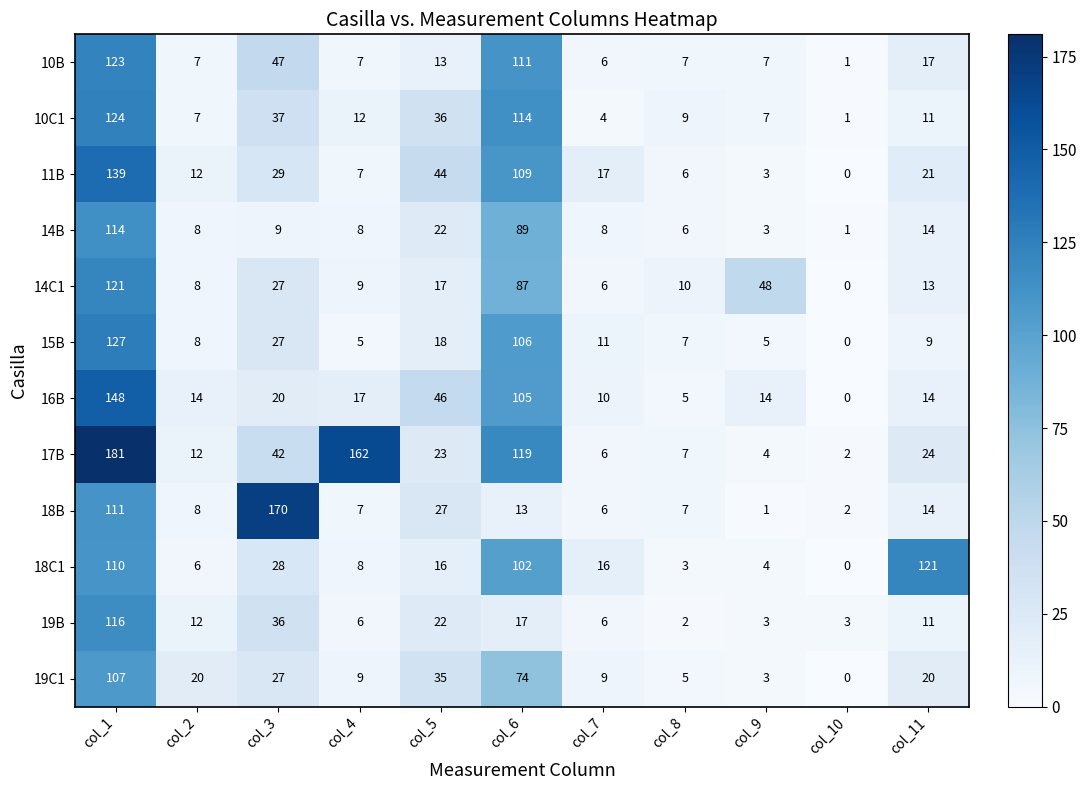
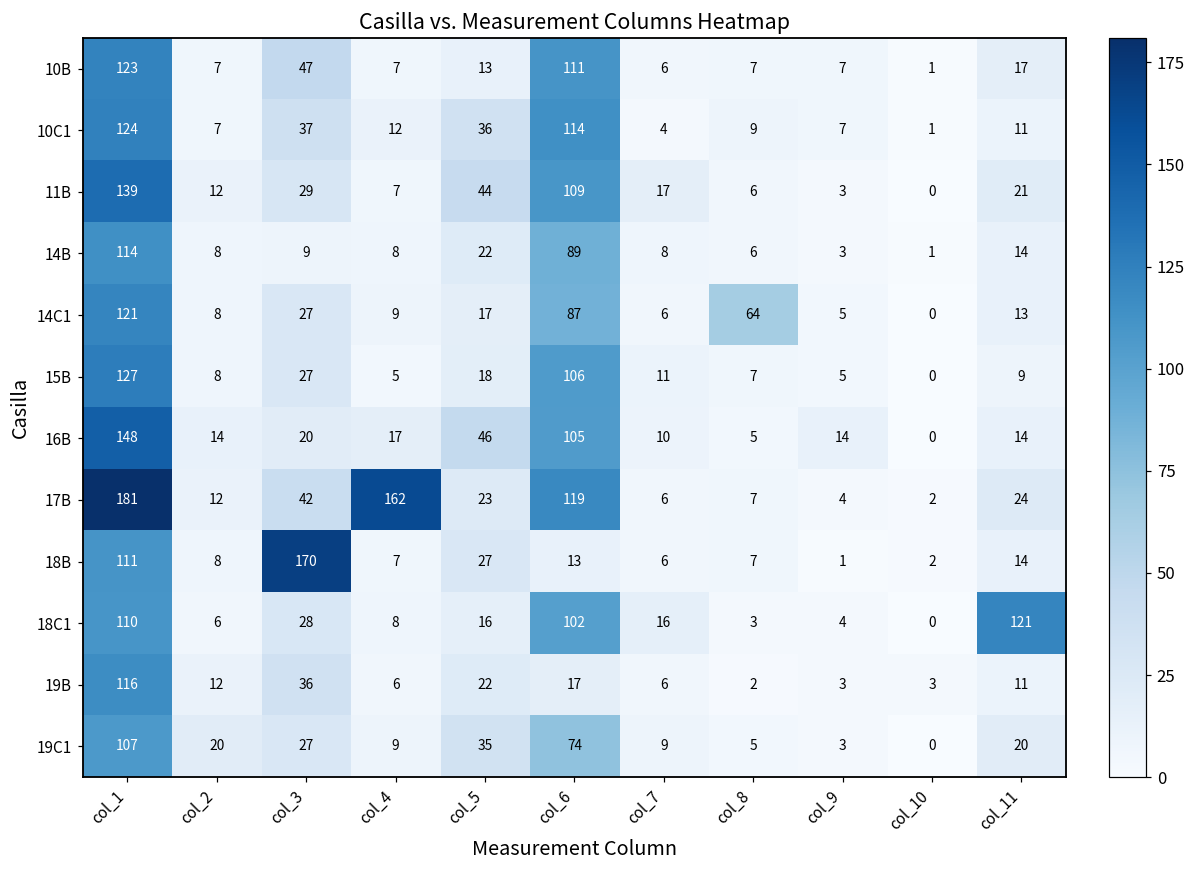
  {
    "10B": {
      "col_1": 123,
      "col_2": 7,
      "col_3": 47,
      "col_4": 7,
      "col_5": 13,
      "col_6": 111,
      "col_7": 6,
      "col_8": 7,
      "col_9": 7,
      "col_10": 1,
      "col_11": 17
    },
    "10C1": {
      "col_1": 124,
      "col_2": 7,
      "col_3": 37,
      "col_4": 12,
      "col_5": 36,
      "col_6": 114,
      "col_7": 4,
      "col_8": 9,
      "col_9": 7,
      "col_10": 1,
      "col_11": 11
    },
    "11B": {
      "col_1": 139,
      "col_2": 12,
      "col_3": 29,
      "col_4": 7,
      "col_5": 44,
      "col_6": 109,
      "col_7": 17,
      "col_8": 6,
      "col_9": 3,
      "col_10": 0,
      "col_11": 21
    },
    "14B": {
      "col_1": 114,
      "col_2": 8,
      "col_3": 9,
      "col_4": 8,
      "col_5": 22,
      "col_6": 89,
      "col_7": 8,
      "col_8": 6,
      "col_9": 3,
      "col_10": 1,
      "col_11": 14
    },
    "14C1": {
      "col_1": 121,
      "col_2": 8,
      "col_3": 27,
      "col_4": 9,
      "col_5": 17,
      "col_6": 87,
      "col_7": 6,
-     "col_8": 10,
-     "col_9": 48,
+     "col_8": 64,
+     "col_9": 5,
      "col_10": 0,
      "col_11": 13
    },
    "15B": {
      "col_1": 127,
      "col_2": 8,
      "col_3": 27,
      "col_4": 5,
      "col_5": 18,
      "col_6": 106,
      "col_7": 11,
      "col_8": 7,
      "col_9": 5,
      "col_10": 0,
      "col_11": 9
    },
    "16B": {
      "col_1": 148,
      "col_2": 14,
      "col_3": 20,
      "col_4": 17,
      "col_5": 46,
      "col_6": 105,
      "col_7": 10,
      "col_8": 5,
      "col_9": 14,
      "col_10": 0,
      "col_11": 14
    },
    "17B": {
      "col_1": 181,
      "col_2": 12,
      "col_3": 42,
      "col_4": 162,
      "col_5": 23,
      "col_6": 119,
      "col_7": 6,
      "col_8": 7,
      "col_9": 4,
      "col_10": 2,
      "col_11": 24
    },
    "18B": {
      "col_1": 111,
      "col_2": 8,
      "col_3": 170,
      "col_4": 7,
      "col_5": 27,
      "col_6": 13,
      "col_7": 6,
      "col_8": 7,
      "col_9": 1,
      "col_10": 2,
      "col_11": 14
    },
    "18C1": {
      "col_1": 110,
      "col_2": 6,
      "col_3": 28,
      "col_4": 8,
      "col_5": 16,
      "col_6": 102,
      "col_7": 16,
      "col_8": 3,
      "col_9": 4,
      "col_10": 0,
      "col_11": 121
    },
    "19B": {
      "col_1": 116,
      "col_2": 12,
      "col_3": 36,
      "col_4": 6,
      "col_5": 22,
      "col_6": 17,
      "col_7": 6,
      "col_8": 2,
      "col_9": 3,
      "col_10": 3,
      "col_11": 11
    },
    "19C1": {
      "col_1": 107,
      "col_2": 20,
      "col_3": 27,
      "col_4": 9,
      "col_5": 35,
      "col_6": 74,
      "col_7": 9,
      "col_8": 5,
      "col_9": 3,
      "col_10": 0,
      "col_11": 20
    }
  }
